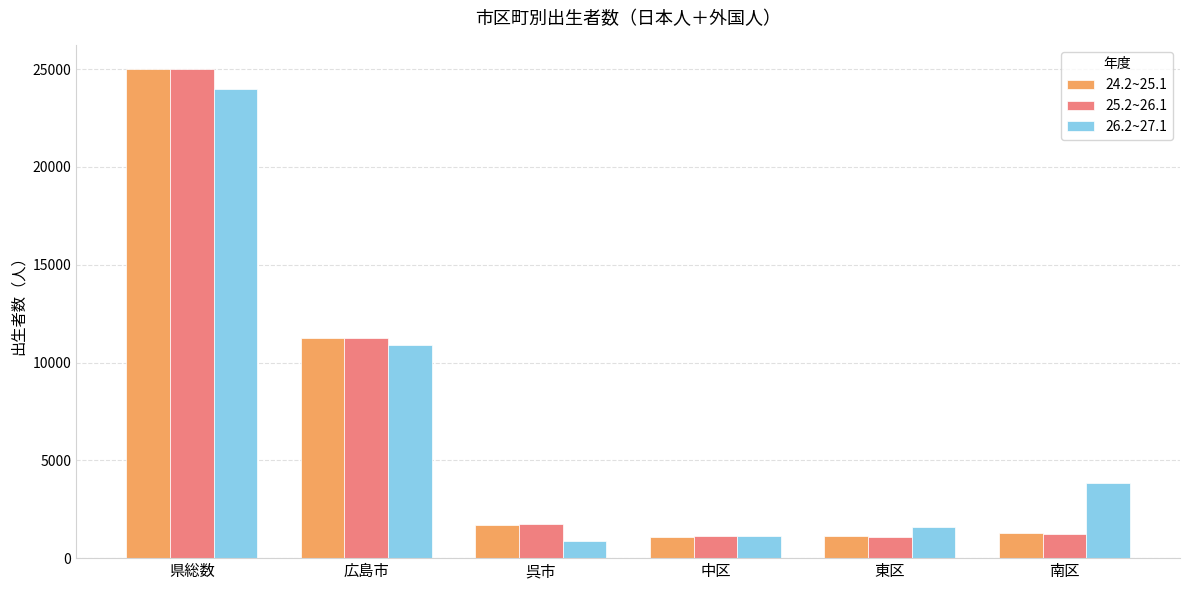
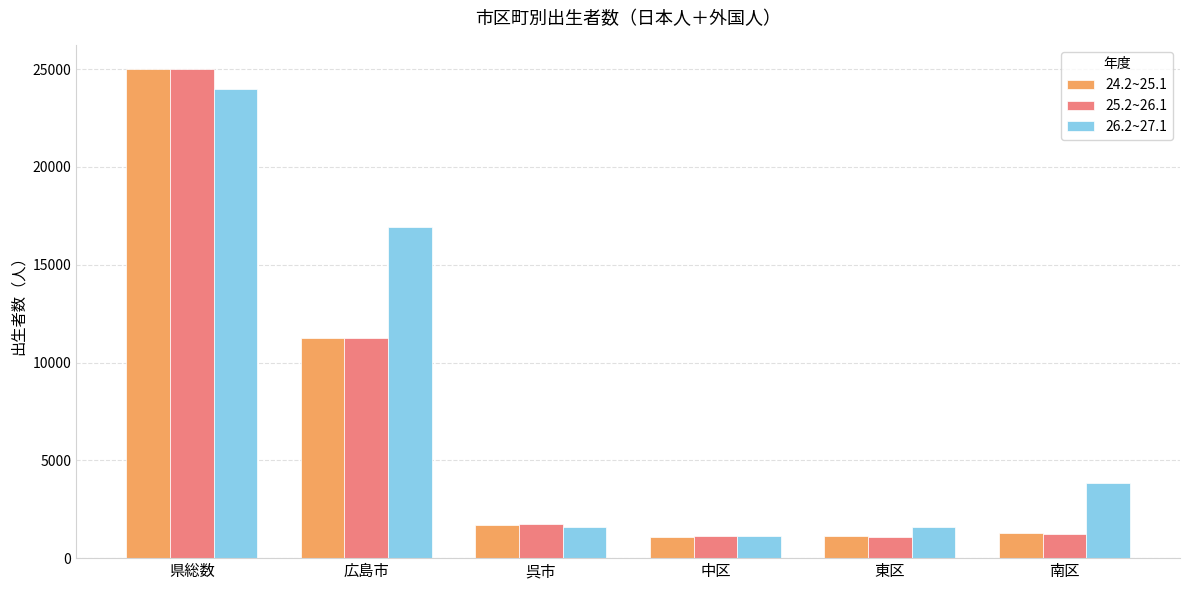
  {
    "26.2~27.1": {
      "県総数": 24000,
-     "広島市": 10900,
-     "呉市": 900,
+     "広島市": 16900,
+     "呉市": 1600,
      "中区": 1100,
      "東区": 1600,
      "南区": 3800
    }
  }
